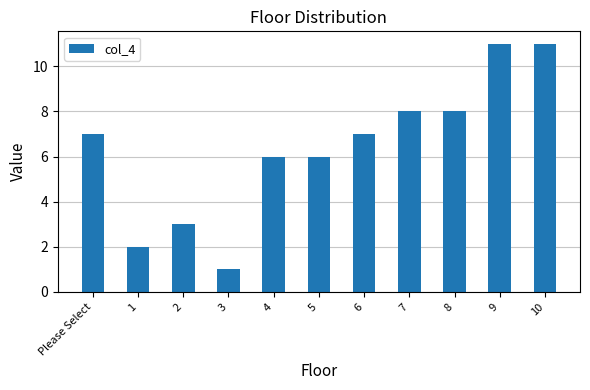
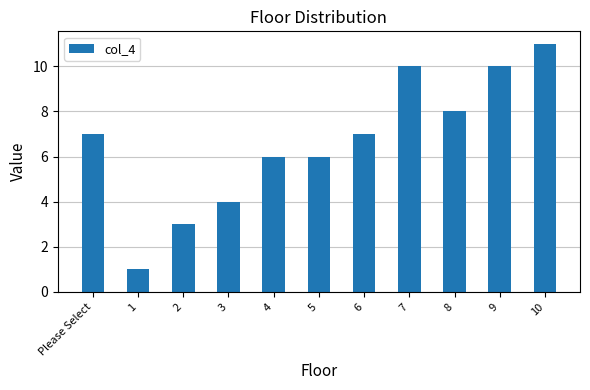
  {
    "Please Select": 7,
-   "1": 2,
+   "1": 1,
    "2": 3,
-   "3": 1,
+   "3": 4,
    "4": 6,
    "5": 6,
    "6": 7,
-   "7": 8,
+   "7": 10,
    "8": 8,
-   "9": 11,
+   "9": 10,
    "10": 11
  }
